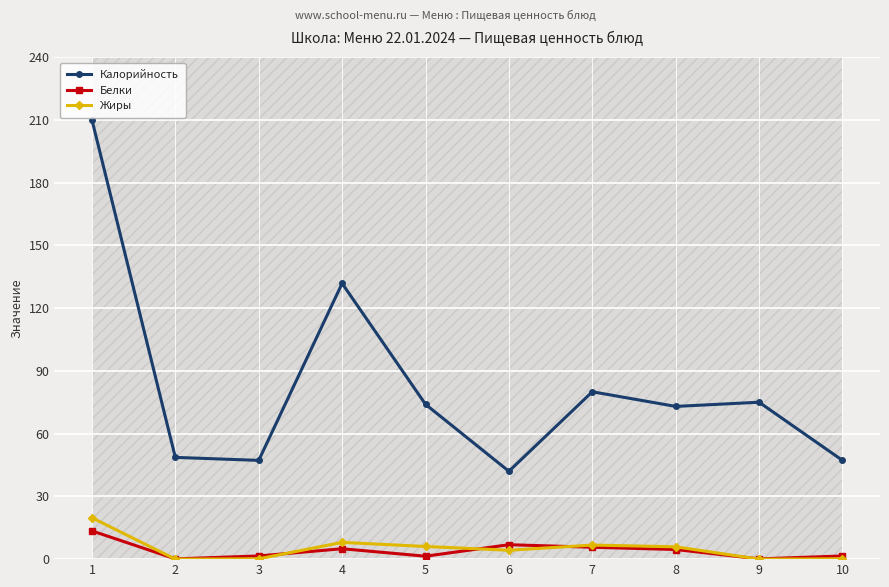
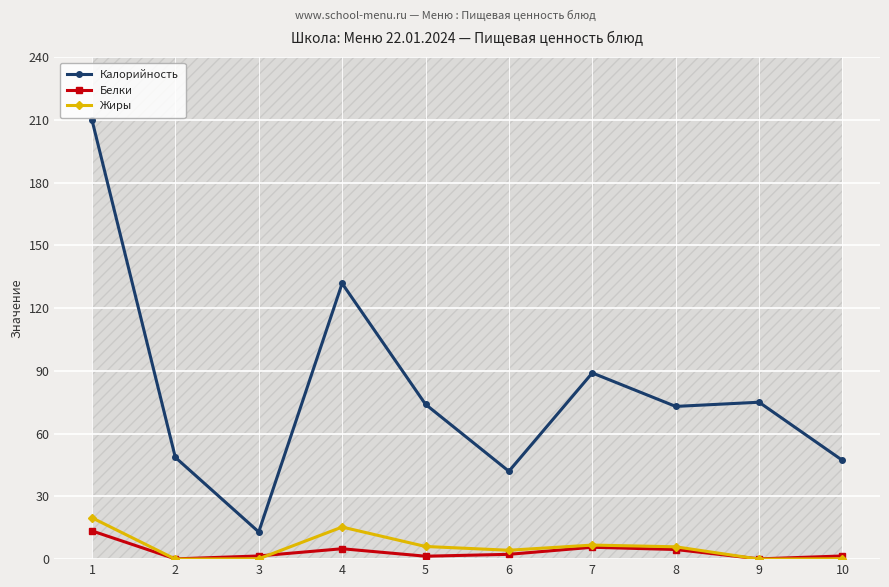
  {
    "Калорийность": {
      "1": 210,
      "2": 49,
-     "3": 47,
+     "3": 13,
      "4": 132,
      "5": 74,
      "6": 42,
-     "7": 80,
+     "7": 89,
      "8": 73,
      "9": 75,
      "10": 47
    },
    "Белки": {
      "1": 14,
      "3": 2,
      "4": 5,
      "5": 1,
-     "6": 7,
+     "6": 2,
      "8": 5,
      "10": 2
    },
    "Жиры": {
      "1": 20,
      "3": 0,
-     "4": 8,
+     "4": 15,
      "5": 6,
      "6": 4,
      "8": 6,
      "10": 0
    }
  }
